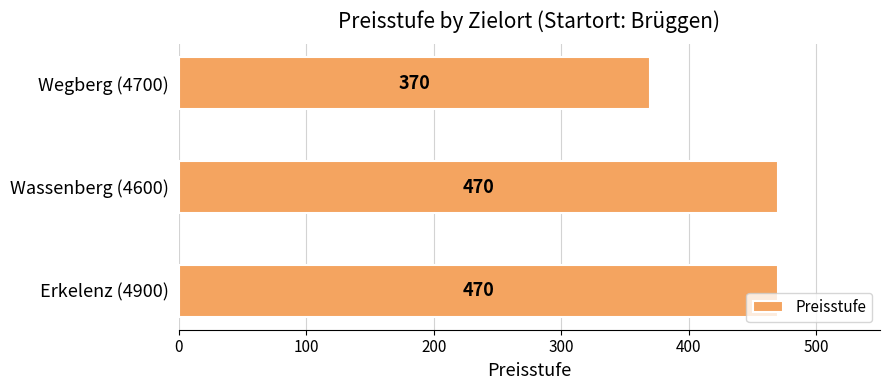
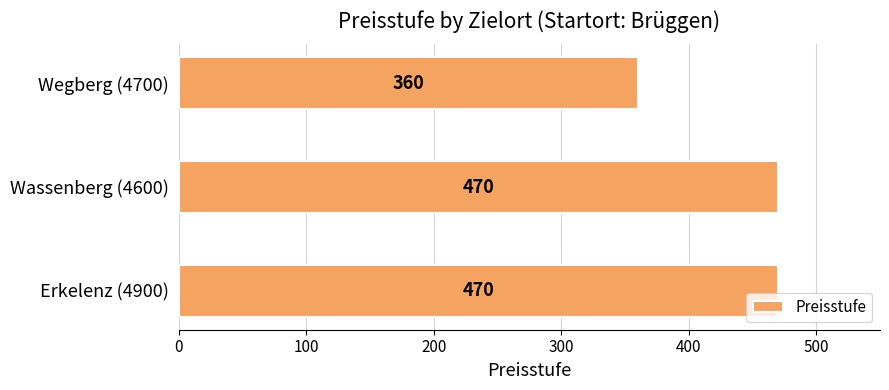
  {
-   "Wegberg (4700)": 370,
+   "Wegberg (4700)": 360,
    "Wassenberg (4600)": 470,
    "Erkelenz (4900)": 470
  }
